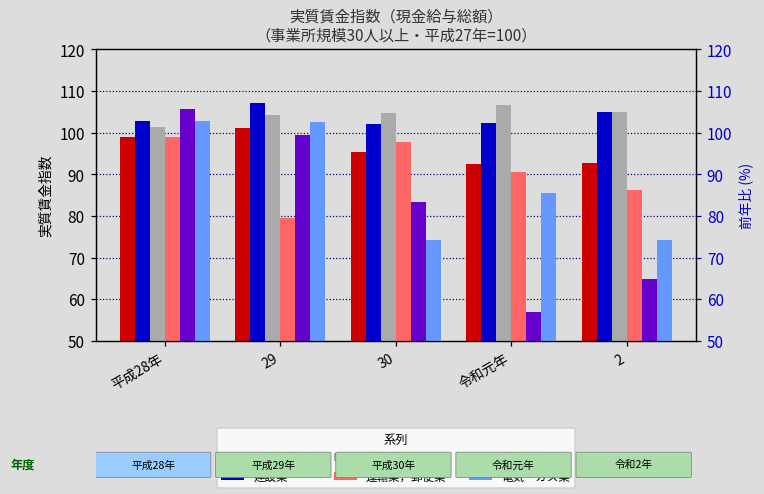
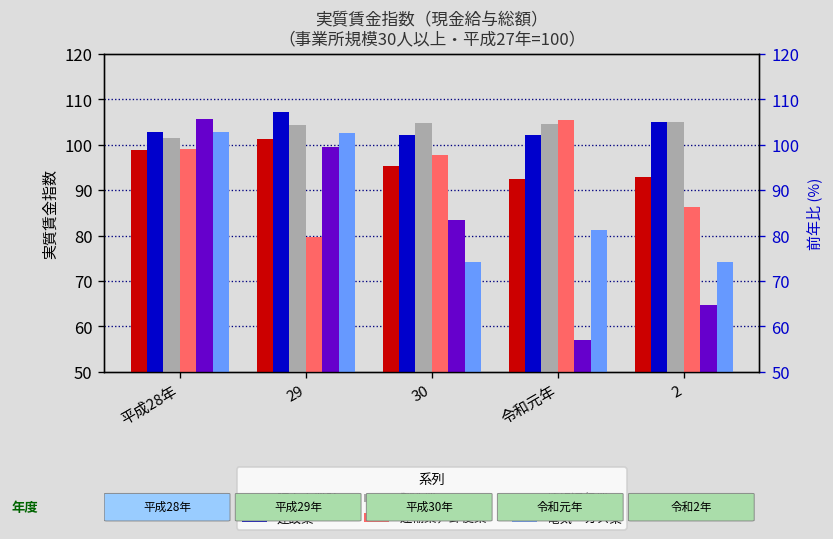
  {
    "調査産業計": {
      "平成28年": 99,
      "29": 101,
      "30": 95,
      "令和元年": 92,
      "2": 93
    },
    "建設業": {
      "平成28年": 103,
      "29": 107,
      "30": 102,
      "令和元年": 102,
      "2": 105
    },
    "製造業": {
      "平成28年": 101,
      "29": 104,
      "30": 105,
-     "令和元年": 107,
+     "令和元年": 105,
      "2": 105
    },
    "運輸業，郵便業": {
      "平成28年": 99,
      "29": 80,
      "30": 98,
-     "令和元年": 91,
+     "令和元年": 105,
      "2": 86
    },
    "情報通信業": {
      "平成28年": 106,
      "29": 99,
      "30": 83,
      "令和元年": 57,
      "2": 65
    },
    "電気・ガス業": {
      "平成28年": 103,
      "29": 103,
      "30": 74,
-     "令和元年": 85,
+     "令和元年": 81,
      "2": 74
    }
  }
